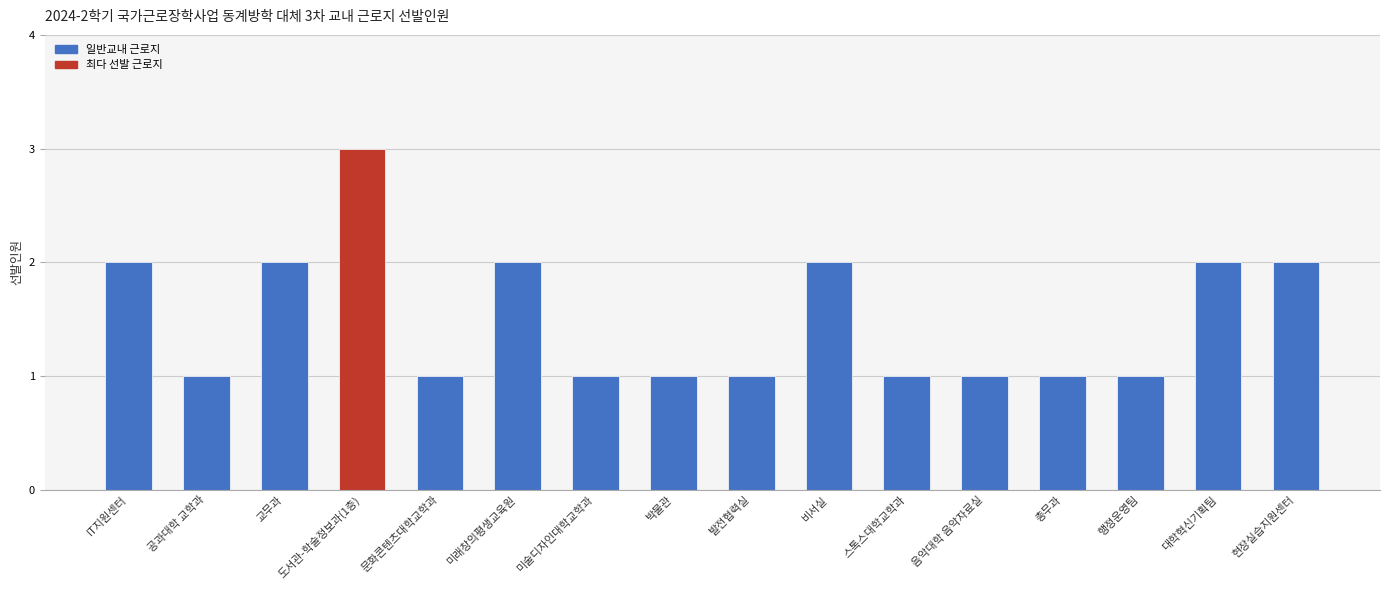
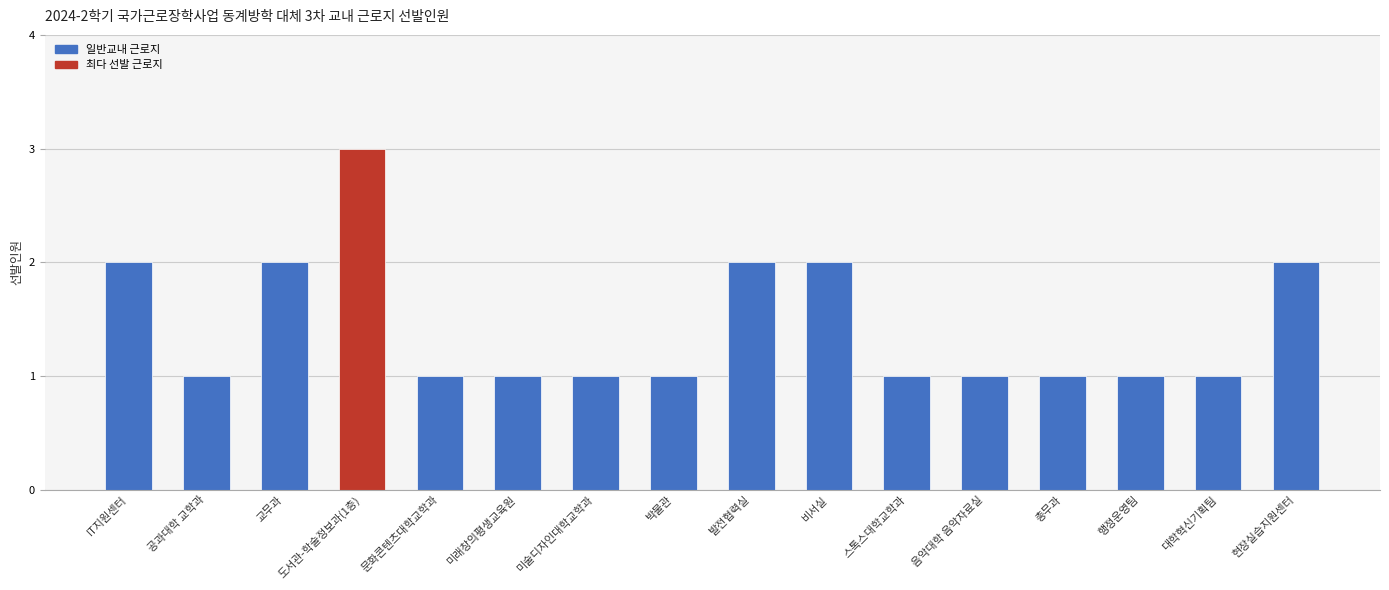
  {
    "IT지원센터": 2,
    "공과대학 교학과": 1,
    "교무과": 2,
    "도서관-학술정보과(1층)": 3,
    "문화콘텐츠대학교학과": 1,
-   "미래창의평생교육원": 2,
+   "미래창의평생교육원": 1,
    "미술디자인대학교학과": 1,
    "박물관": 1,
-   "발전협력실": 1,
+   "발전협력실": 2,
    "비서실": 2,
    "스톡스대학교학과": 1,
    "음악대학 음악자료실": 1,
    "총무과": 1,
    "행정운영팀": 1,
-   "대학혁신기획팀": 2,
+   "대학혁신기획팀": 1,
    "현장실습지원센터": 2
  }
